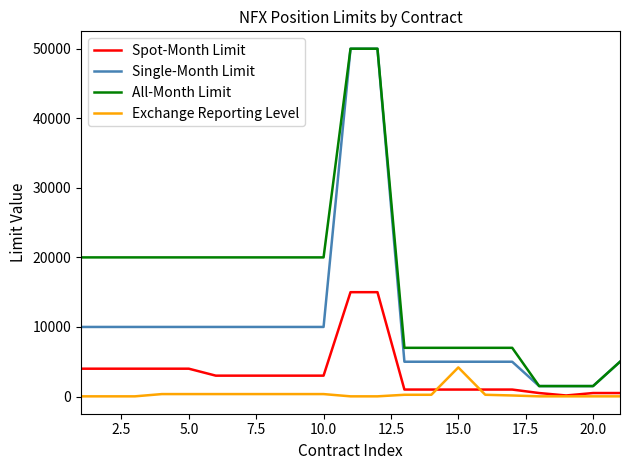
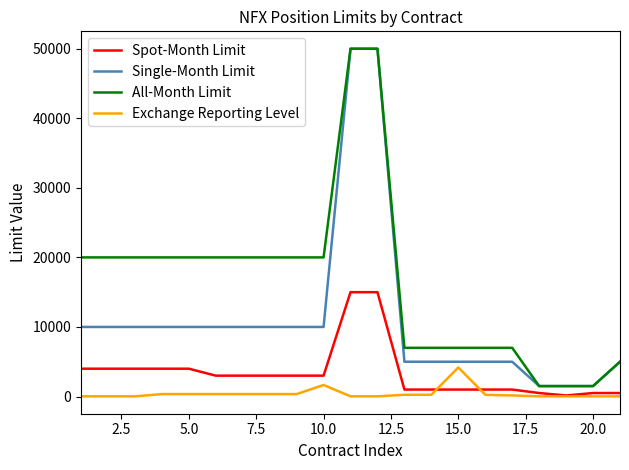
  {
    "Spot-Month Limit": {
      "5.0": 4000,
      "10.0": 3000,
      "15.0": 1000,
      "20.0": 1000
    },
    "Single-Month Limit": {
      "5.0": 10000,
      "10.0": 10000,
      "15.0": 5000
    },
    "All-Month Limit": {
      "5.0": 20000,
      "10.0": 20000,
      "15.0": 7000
    },
    "Exchange Reporting Level": {
      "5.0": 0,
-     "10.0": 0,
+     "10.0": 2000,
      "15.0": 4000,
      "20.0": 0
    }
  }
